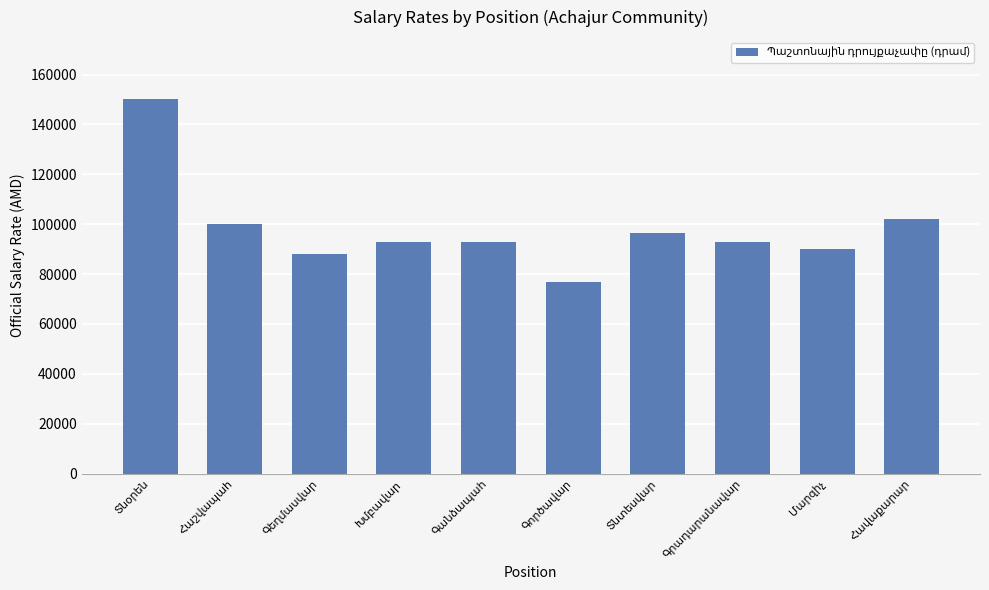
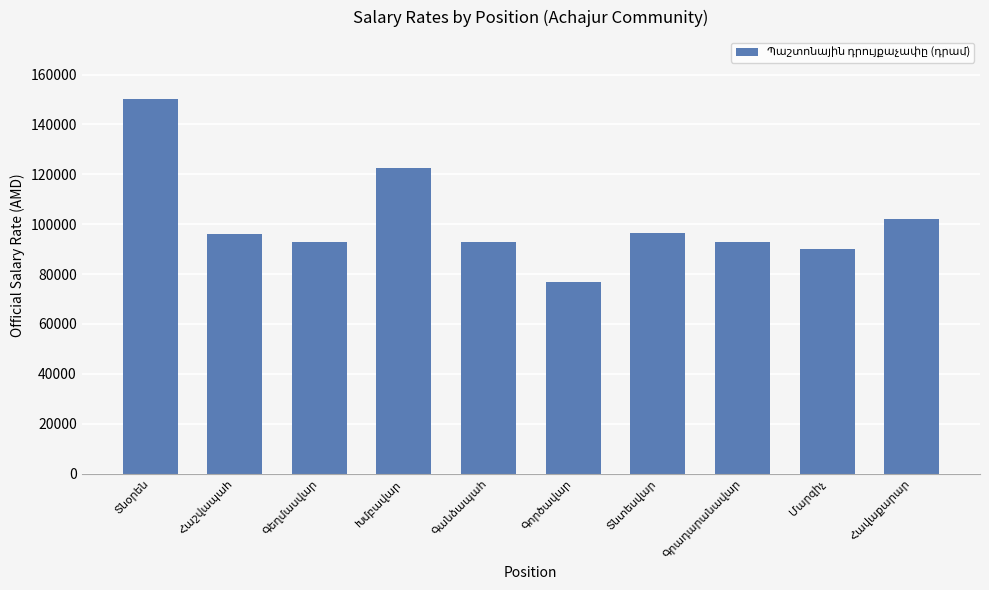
  {
    "Տնօրեն": 150000,
-   "Հաշվապահ": 100000,
-   "Գեղմասվար": 88000,
-   "Խմբավար": 93000,
+   "Հաշվապահ": 96000,
+   "Գեղմասվար": 93000,
+   "Խմբավար": 123000,
    "Գանձապահ": 93000,
    "Գործավար": 77000,
    "Տնտեսվար": 97000,
    "Գրադարանավար": 93000,
    "Մարզիչ": 90000,
    "Հավաքարար": 102000
  }
